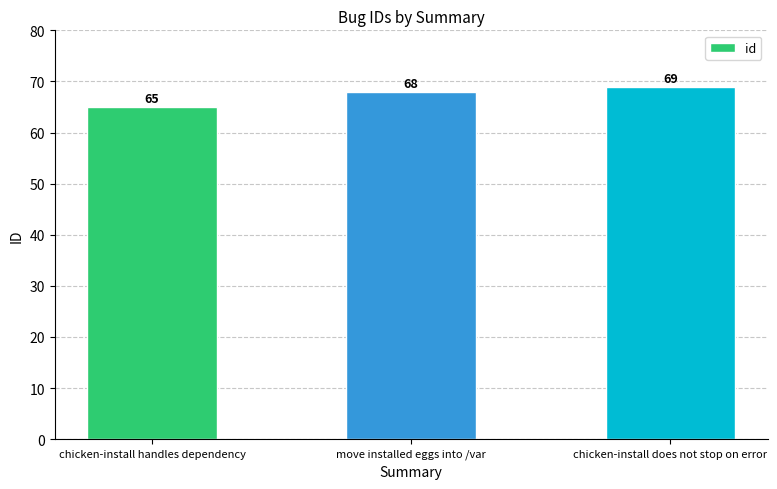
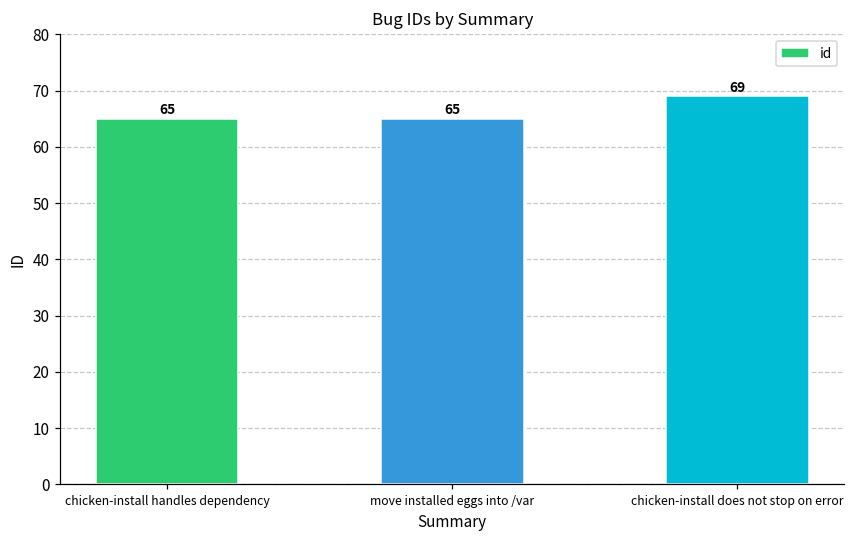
  {
    "chicken-install handles dependency": 65,
-   "move installed eggs into /var": 68,
+   "move installed eggs into /var": 65,
    "chicken-install does not stop on error": 69
  }
